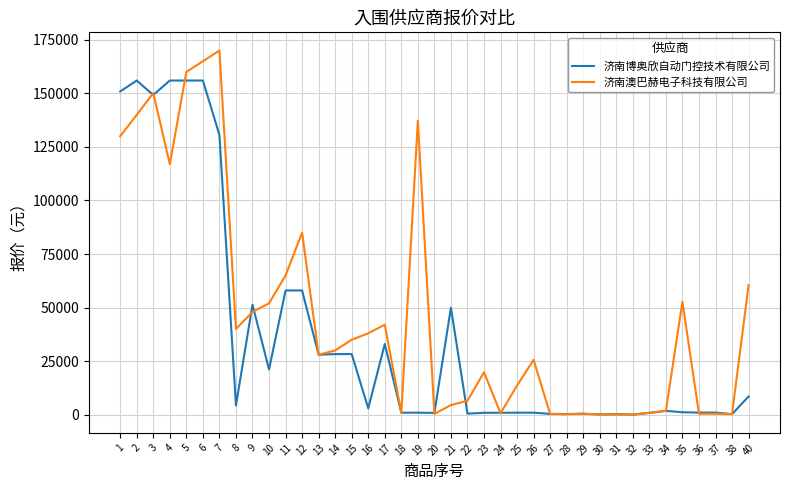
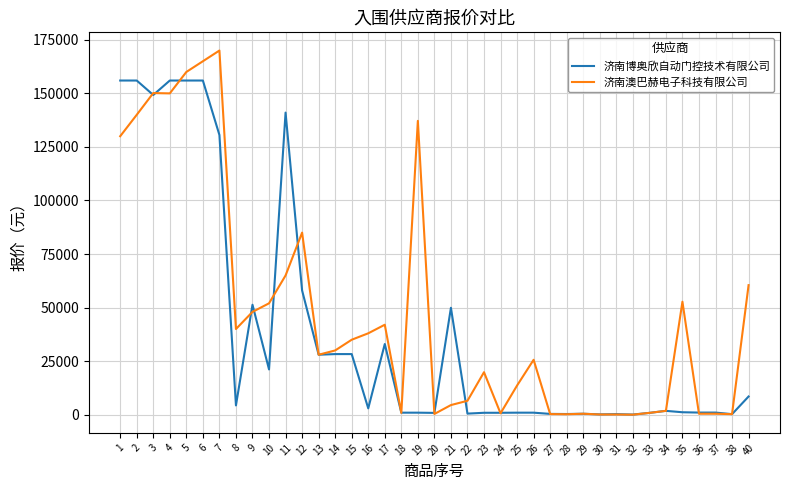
  {
    "济南博奥欣自动门控技术有限公司": {
-     "1": 151000,
+     "1": 156000,
      "2": 156000,
      "4": 156000,
      "5": 156000,
      "6": 156000,
      "7": 131000,
      "8": 4000,
      "9": 51000,
      "10": 21000,
-     "11": 58000,
+     "11": 141000,
      "12": 58000,
      "14": 28000,
      "15": 28000,
      "16": 3000,
      "17": 33000,
      "19": 1000,
      "21": 50000,
      "22": 1000,
      "23": 1000,
      "25": 1000,
      "26": 1000,
      "35": 1000,
      "40": 9000
    },
    "济南澳巴赫电子科技有限公司": {
      "1": 130000,
      "2": 140000,
-     "4": 117000,
+     "4": 150000,
      "5": 160000,
      "6": 165000,
      "7": 170000,
      "8": 40000,
      "9": 48000,
      "10": 52000,
      "11": 65000,
      "12": 85000,
      "14": 30000,
      "15": 35000,
      "16": 38000,
      "17": 42000,
      "19": 137000,
      "21": 5000,
      "22": 7000,
      "23": 20000,
      "25": 14000,
      "26": 26000,
      "35": 53000,
      "40": 60000
    }
  }
